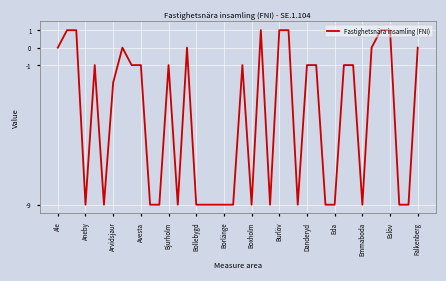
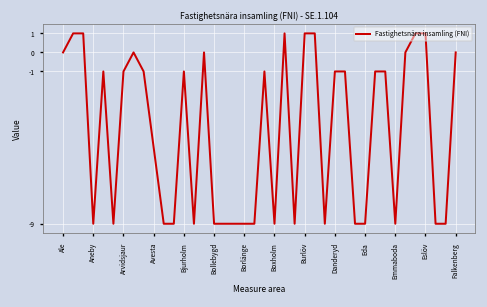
  {
    "Ale": 0,
    "Aneby": -9,
-   "Arvidsjaur": -2,
-   "Avesta": -1,
+   "Arvidsjaur": -1,
+   "Avesta": -5,
    "Bjurholm": -1,
    "Bollebygd": -9,
    "Borlänge": -9,
    "Boxholm": -9,
    "Burlöv": 1,
    "Danderyd": -1,
    "Eda": -9,
    "Emmaboda": -9,
    "Falkenberg": 0
  }
